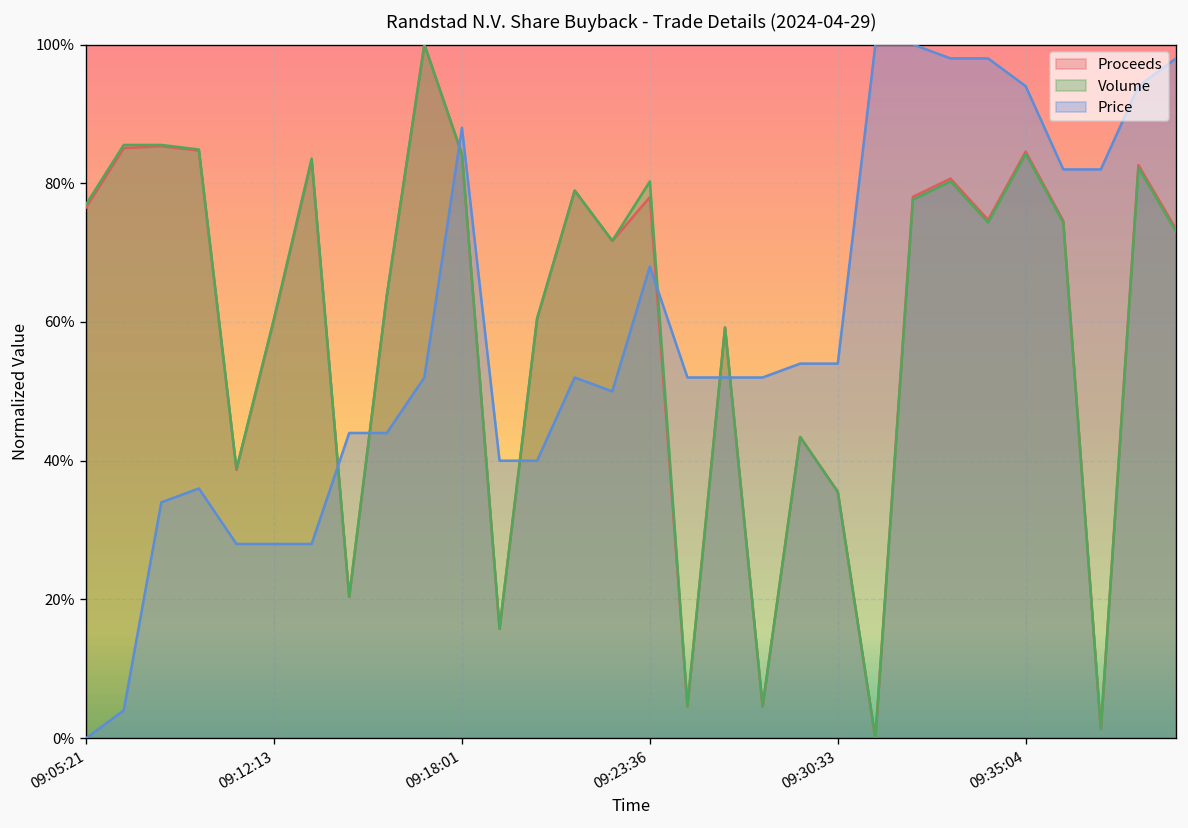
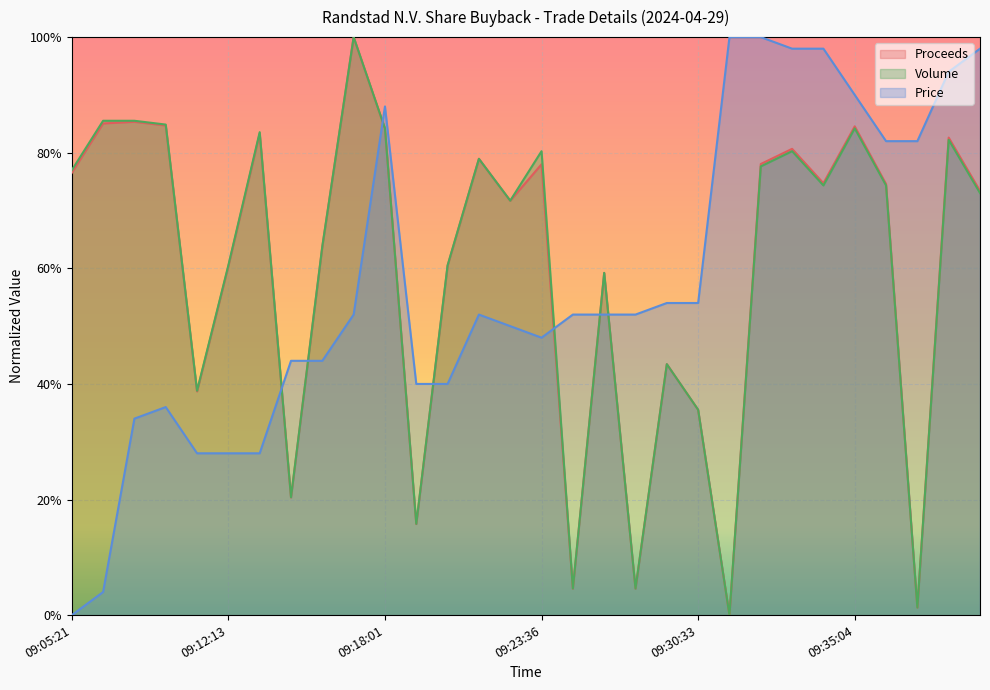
  {
    "Proceeds": {
      "09:05:21": "77%",
      "09:23:36": "78%"
    },
    "Volume": {
      "09:05:21": "77%",
      "09:23:36": "80%"
    },
    "Price": {
      "09:05:21": "0%",
      "09:18:01": "88%",
-     "09:23:36": "68%",
-     "09:35:04": "94%"
+     "09:23:36": "48%",
+     "09:35:04": "90%"
    }
  }
